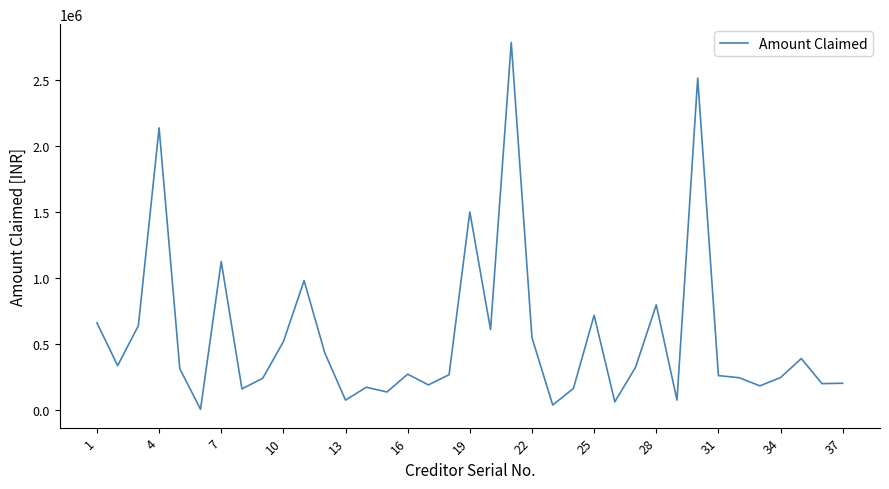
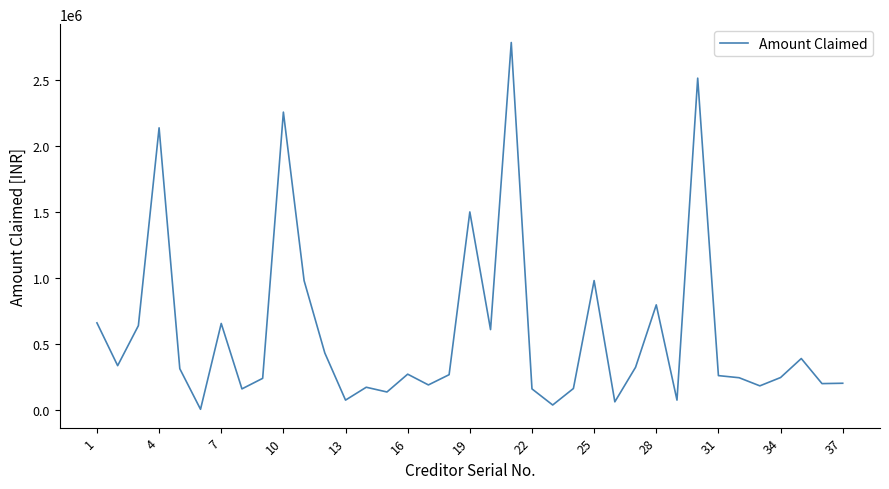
  {
    "1": 660000,
    "4": 2140000,
-   "7": 1120000,
-   "10": 520000,
+   "7": 660000,
+   "10": 2260000,
    "13": 80000,
    "16": 270000,
    "19": 1500000,
-   "22": 550000,
-   "25": 720000,
+   "22": 160000,
+   "25": 980000,
    "28": 800000,
    "31": 260000,
    "34": 250000,
    "37": 200000
  }
